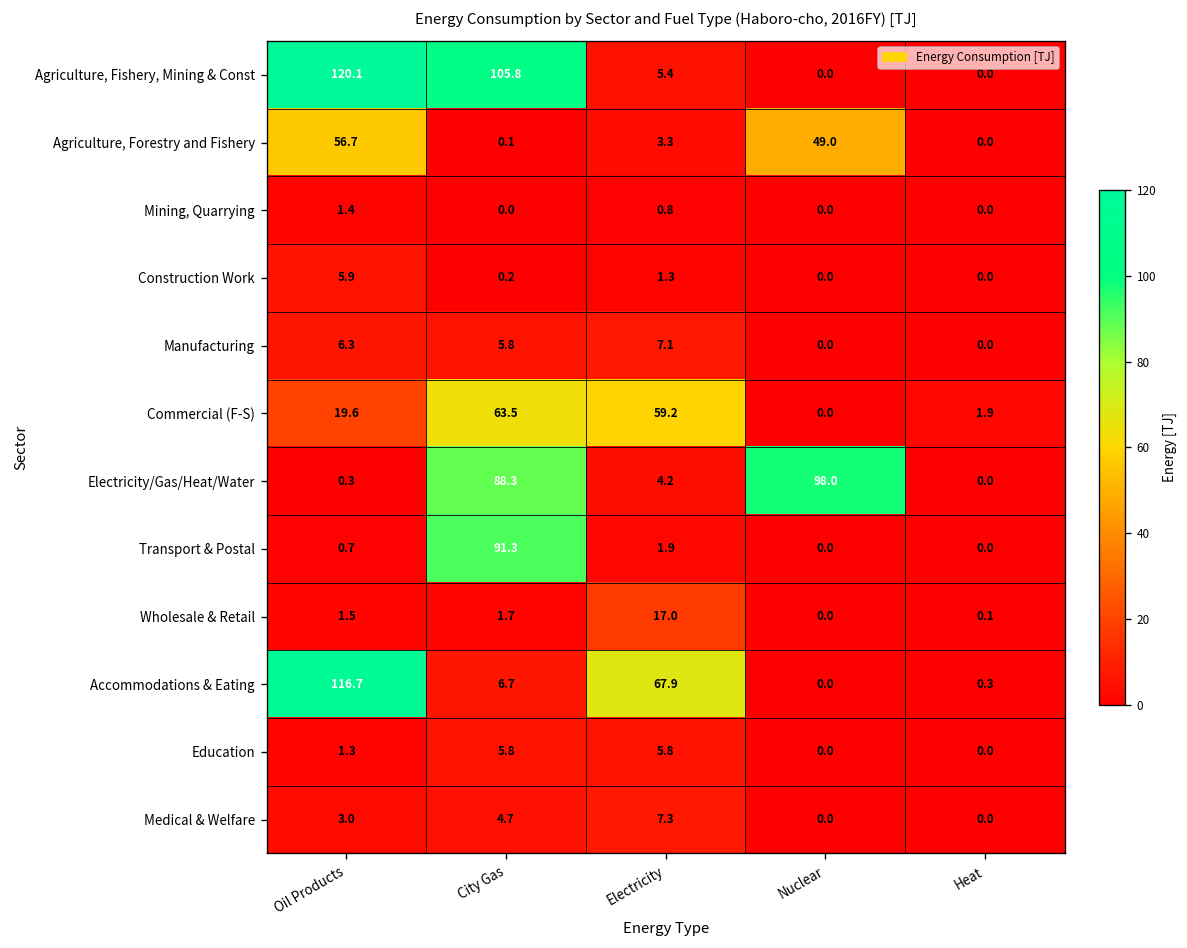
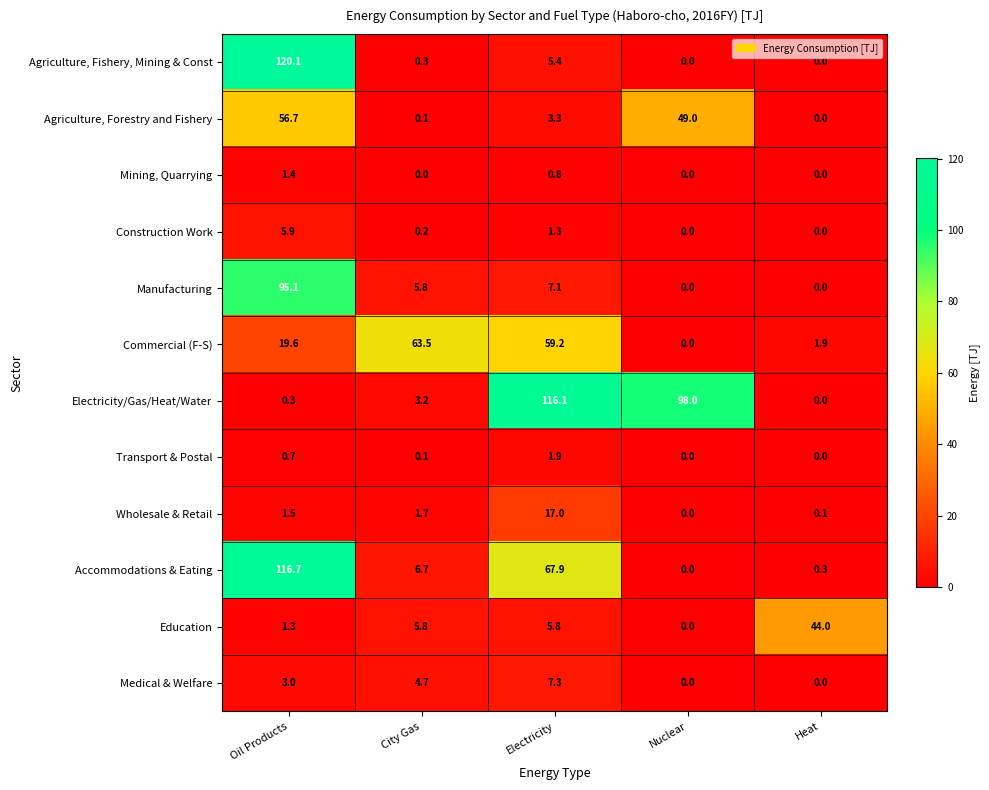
  {
    "Agriculture, Fishery, Mining & Const": {
      "Oil Products": 120.1,
-     "City Gas": 105.8,
+     "City Gas": 0.3,
      "Electricity": 5.4,
      "Nuclear": 0.0
    },
    "Agriculture, Forestry and Fishery": {
      "Oil Products": 56.7,
      "City Gas": 0.1,
      "Electricity": 3.3,
      "Nuclear": 49.0,
      "Heat": 0.0
    },
    "Mining, Quarrying": {
      "Oil Products": 1.4,
      "City Gas": 0.0,
      "Electricity": 0.8,
      "Nuclear": 0.0,
      "Heat": 0.0
    },
    "Construction Work": {
      "Oil Products": 5.9,
      "City Gas": 0.2,
      "Electricity": 1.3,
      "Nuclear": 0.0,
      "Heat": 0.0
    },
    "Manufacturing": {
-     "Oil Products": 6.3,
+     "Oil Products": 95.1,
      "City Gas": 5.8,
      "Electricity": 7.1,
      "Nuclear": 0.0,
      "Heat": 0.0
    },
    "Commercial (F-S)": {
      "Oil Products": 19.6,
      "City Gas": 63.5,
      "Electricity": 59.2,
      "Nuclear": 0.0,
      "Heat": 1.9
    },
    "Electricity/Gas/Heat/Water": {
      "Oil Products": 0.3,
-     "City Gas": 88.3,
-     "Electricity": 4.2,
+     "City Gas": 3.2,
+     "Electricity": 116.1,
      "Nuclear": 98.0,
      "Heat": 0.0
    },
    "Transport & Postal": {
      "Oil Products": 0.7,
-     "City Gas": 91.3,
+     "City Gas": 0.1,
      "Electricity": 1.9,
      "Nuclear": 0.0,
      "Heat": 0.0
    },
    "Wholesale & Retail": {
      "Oil Products": 1.5,
      "City Gas": 1.7,
      "Electricity": 17.0,
      "Nuclear": 0.0,
      "Heat": 0.1
    },
    "Accommodations & Eating": {
      "Oil Products": 116.7,
      "City Gas": 6.7,
      "Electricity": 67.9,
      "Nuclear": 0.0,
      "Heat": 0.3
    },
    "Education": {
      "Oil Products": 1.3,
      "City Gas": 5.8,
      "Electricity": 5.8,
      "Nuclear": 0.0,
-     "Heat": 0.0
+     "Heat": 44.0
    },
    "Medical & Welfare": {
      "Oil Products": 3.0,
      "City Gas": 4.7,
      "Electricity": 7.3,
      "Nuclear": 0.0,
      "Heat": 0.0
    }
  }
